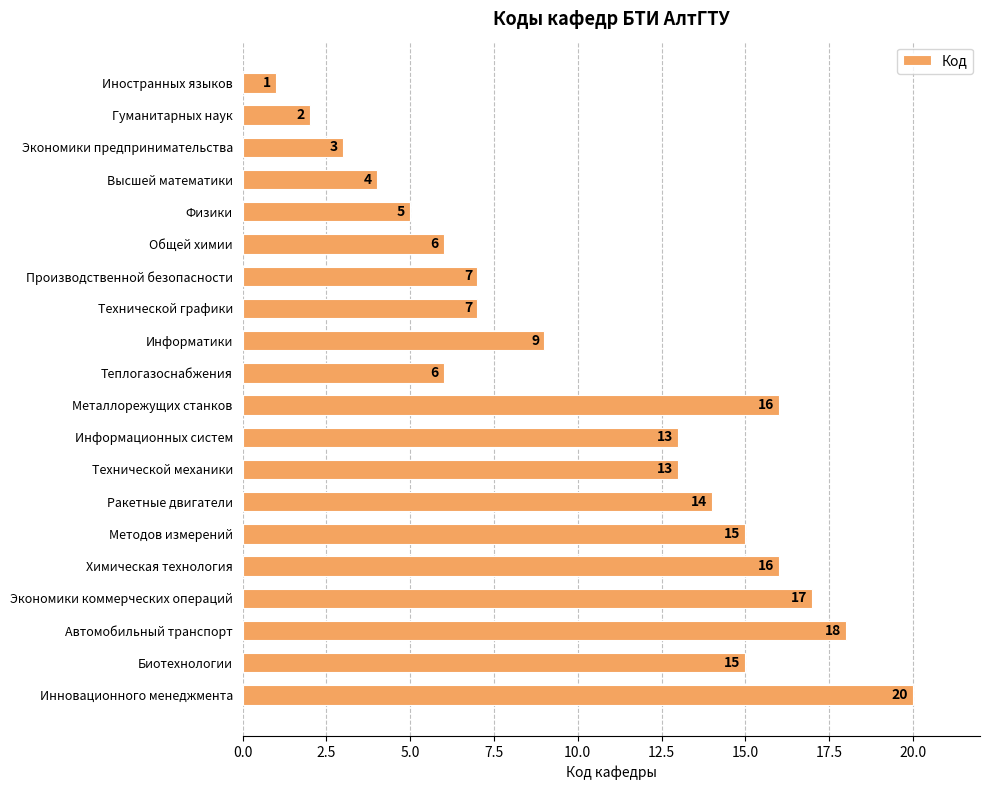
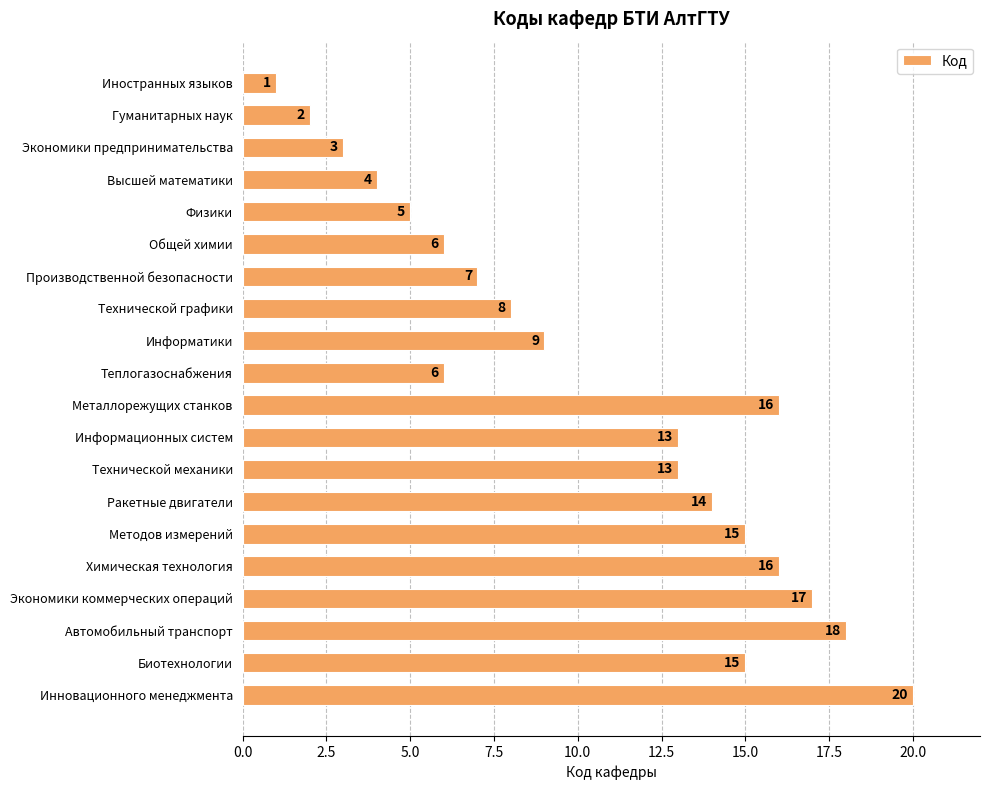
  {
    "Иностранных языков": 1,
    "Гуманитарных наук": 2,
    "Экономики предпринимательства": 3,
    "Высшей математики": 4,
    "Физики": 5,
    "Общей химии": 6,
    "Производственной безопасности": 7,
-   "Технической графики": 7,
+   "Технической графики": 8,
    "Информатики": 9,
    "Теплогазоснабжения": 6,
    "Металлорежущих станков": 16,
    "Информационных систем": 13,
    "Технической механики": 13,
    "Ракетные двигатели": 14,
    "Методов измерений": 15,
    "Химическая технология": 16,
    "Экономики коммерческих операций": 17,
    "Автомобильный транспорт": 18,
    "Биотехнологии": 15,
    "Инновационного менеджмента": 20
  }
